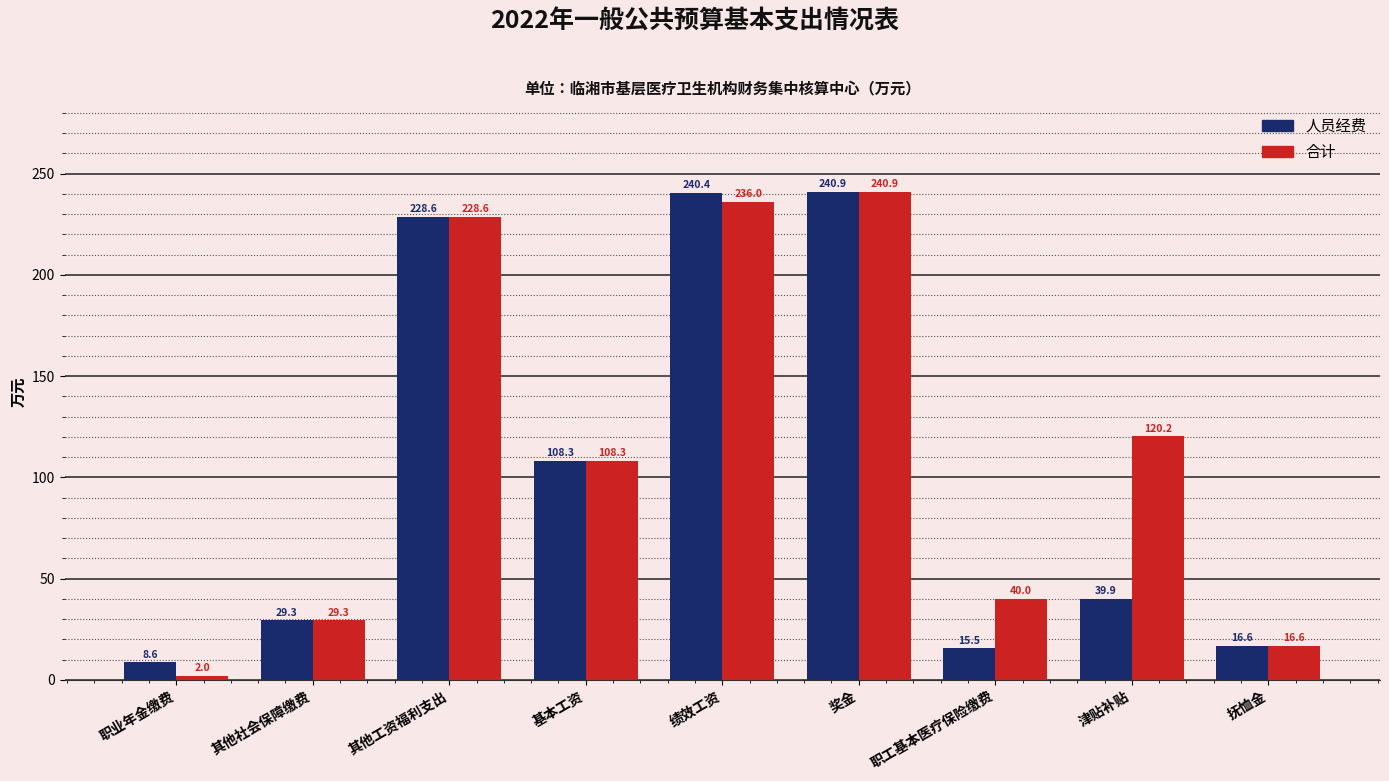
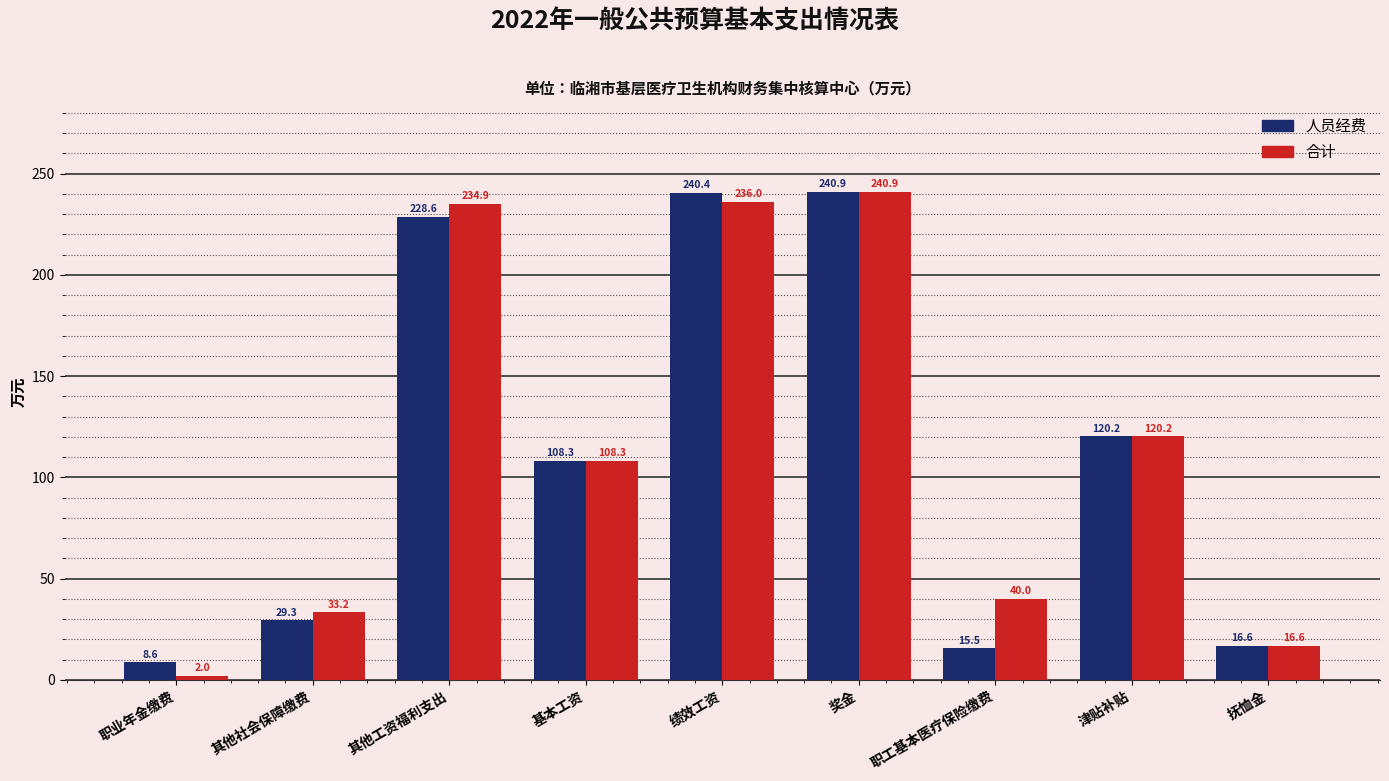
  {
    "人员经费": {
      "职业年金缴费": 8.6,
      "其他社会保障缴费": 29.3,
      "其他工资福利支出": 228.6,
      "基本工资": 108.3,
      "绩效工资": 240.4,
      "奖金": 240.9,
      "职工基本医疗保险缴费": 15.5,
-     "津贴补贴": 39.9,
+     "津贴补贴": 120.2,
      "抚恤金": 16.6
    },
    "合计": {
      "职业年金缴费": 2.0,
-     "其他社会保障缴费": 29.3,
-     "其他工资福利支出": 228.6,
+     "其他社会保障缴费": 33.2,
+     "其他工资福利支出": 234.9,
      "基本工资": 108.3,
      "绩效工资": 236.0,
      "奖金": 240.9,
      "职工基本医疗保险缴费": 40.0,
      "津贴补贴": 120.2,
      "抚恤金": 16.6
    }
  }
